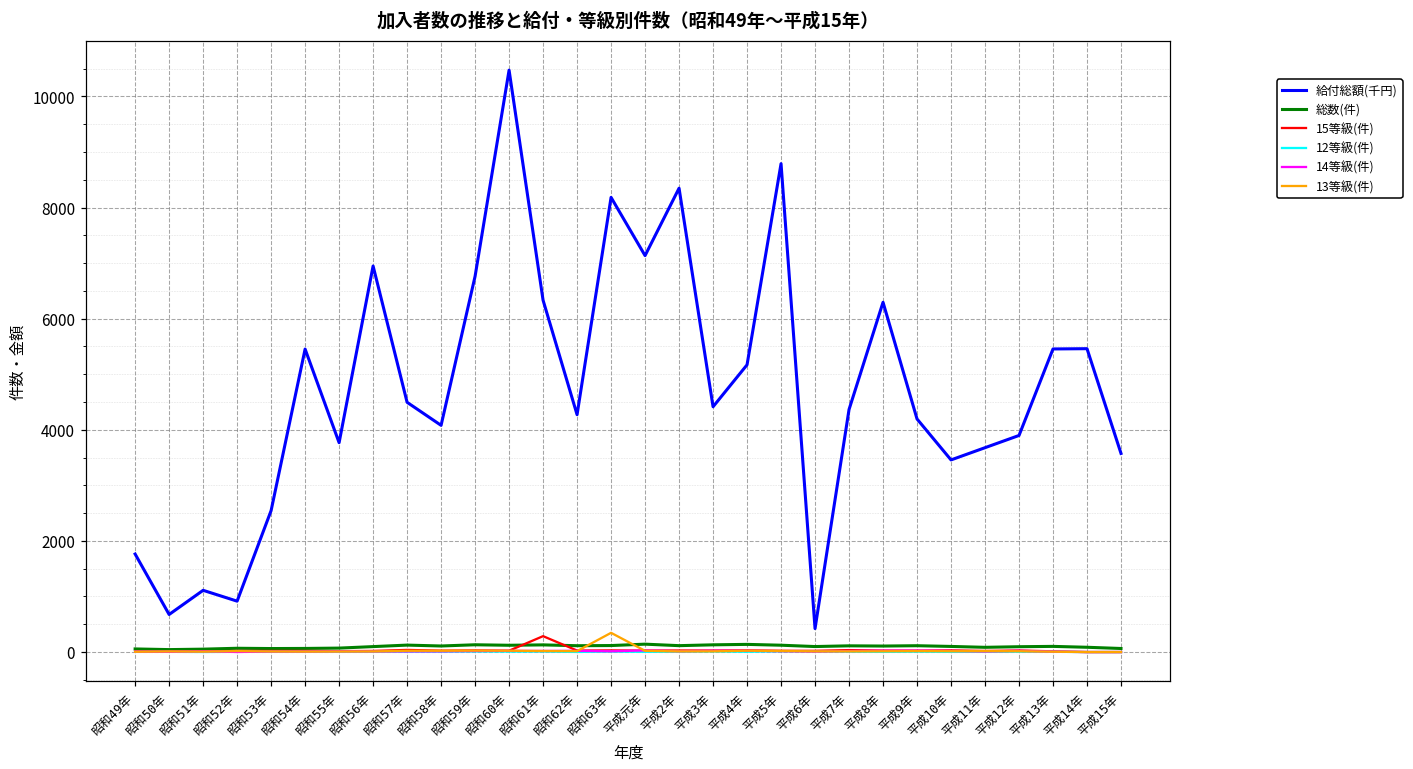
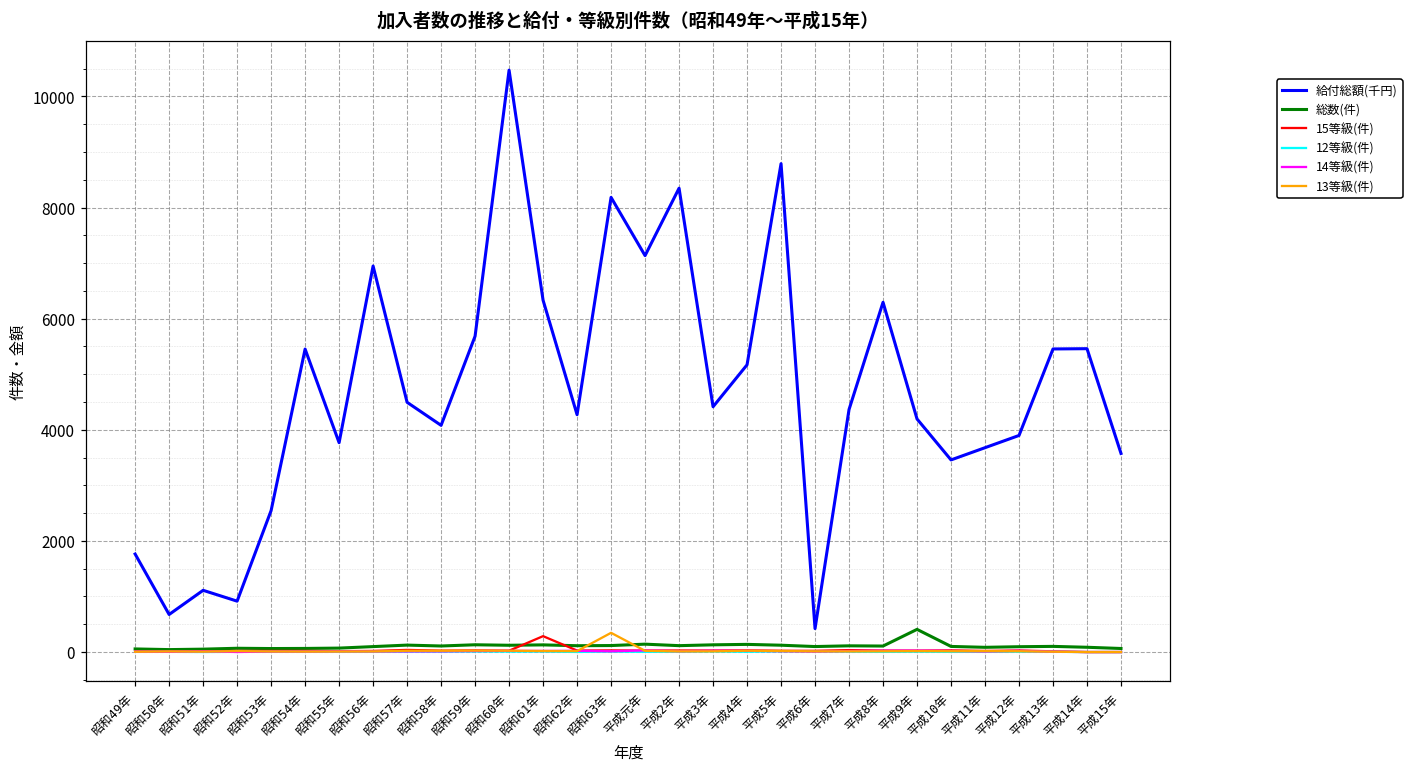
  {
    "給付総額(千円)": {
      "昭和49年": 1800,
      "昭和50年": 700,
      "昭和51年": 1100,
      "昭和52年": 900,
      "昭和53年": 2500,
      "昭和54年": 5500,
      "昭和55年": 3800,
      "昭和56年": 6900,
      "昭和57年": 4500,
      "昭和58年": 4100,
-     "昭和59年": 6800,
+     "昭和59年": 5700,
      "昭和60年": 10500,
      "昭和61年": 6300,
      "昭和62年": 4300,
      "昭和63年": 8200,
      "平成元年": 7100,
      "平成2年": 8300,
      "平成3年": 4400,
      "平成4年": 5200,
      "平成5年": 8800,
      "平成6年": 400,
      "平成7年": 4400,
      "平成8年": 6300,
      "平成9年": 4200,
      "平成10年": 3500,
      "平成11年": 3700,
      "平成12年": 3900,
      "平成13年": 5500,
      "平成14年": 5500,
      "平成15年": 3600
    },
    "総数(件)": {
      "昭和55年": 100,
      "昭和56年": 100,
      "昭和57年": 100,
      "昭和58年": 100,
      "昭和59年": 100,
      "昭和60年": 100,
      "昭和61年": 100,
      "昭和62年": 100,
      "昭和63年": 100,
      "平成元年": 100,
      "平成2年": 100,
      "平成3年": 100,
      "平成4年": 100,
      "平成5年": 100,
      "平成6年": 100,
      "平成7年": 100,
      "平成8年": 100,
-     "平成9年": 100,
+     "平成9年": 400,
      "平成10年": 100,
      "平成11年": 100,
      "平成12年": 100,
      "平成13年": 100,
      "平成14年": 100,
      "平成15年": 100
    },
    "15等級(件)": {
      "昭和61年": 300
    },
    "13等級(件)": {
      "昭和63年": 300
    }
  }
